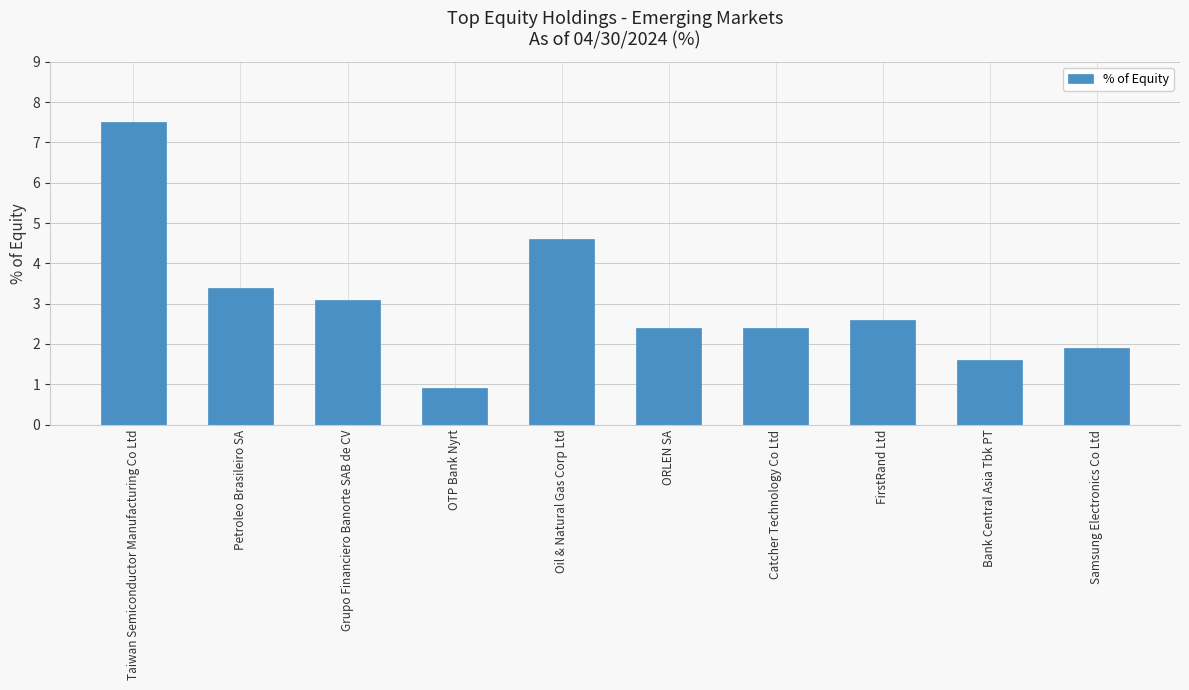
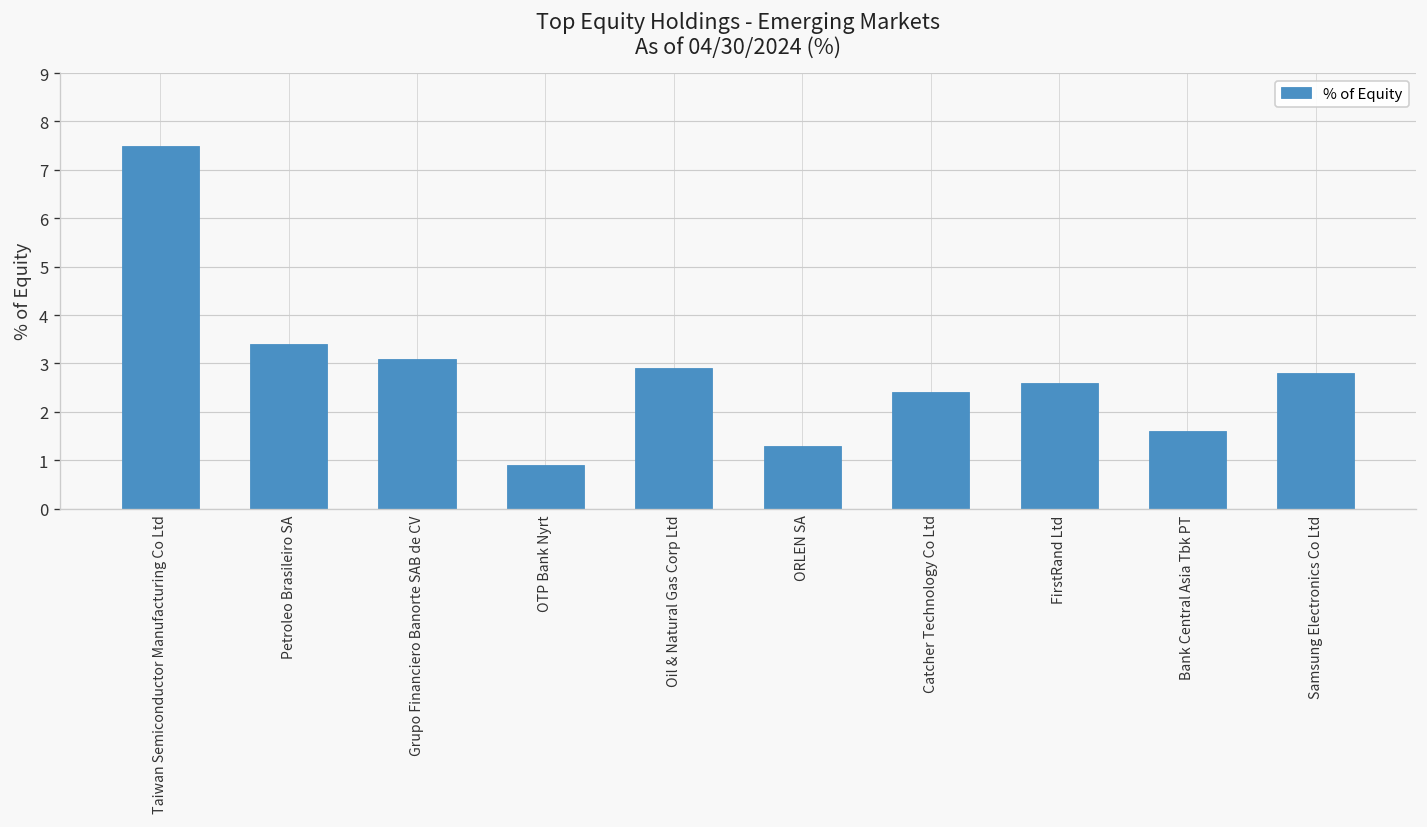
  {
    "Taiwan Semiconductor Manufacturing Co Ltd": 7.5,
    "Petroleo Brasileiro SA": 3.4,
    "Grupo Financiero Banorte SAB de CV": 3.1,
    "OTP Bank Nyrt": 0.9,
-   "Oil & Natural Gas Corp Ltd": 4.6,
-   "ORLEN SA": 2.4,
+   "Oil & Natural Gas Corp Ltd": 2.9,
+   "ORLEN SA": 1.3,
    "Catcher Technology Co Ltd": 2.4,
    "FirstRand Ltd": 2.6,
    "Bank Central Asia Tbk PT": 1.6,
-   "Samsung Electronics Co Ltd": 1.9
+   "Samsung Electronics Co Ltd": 2.8
  }
